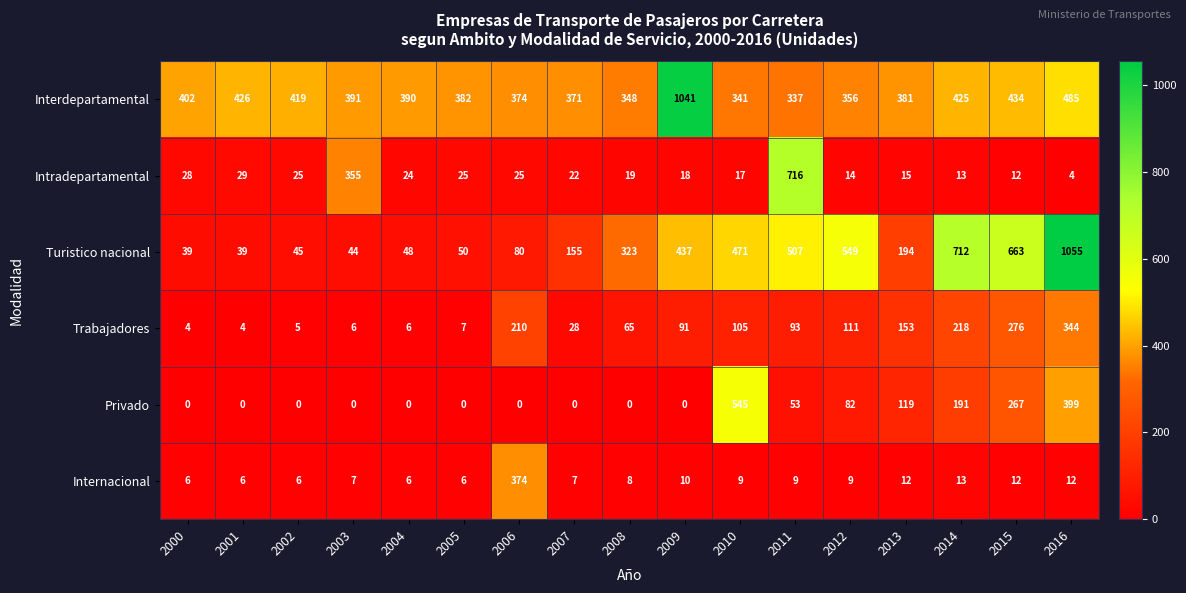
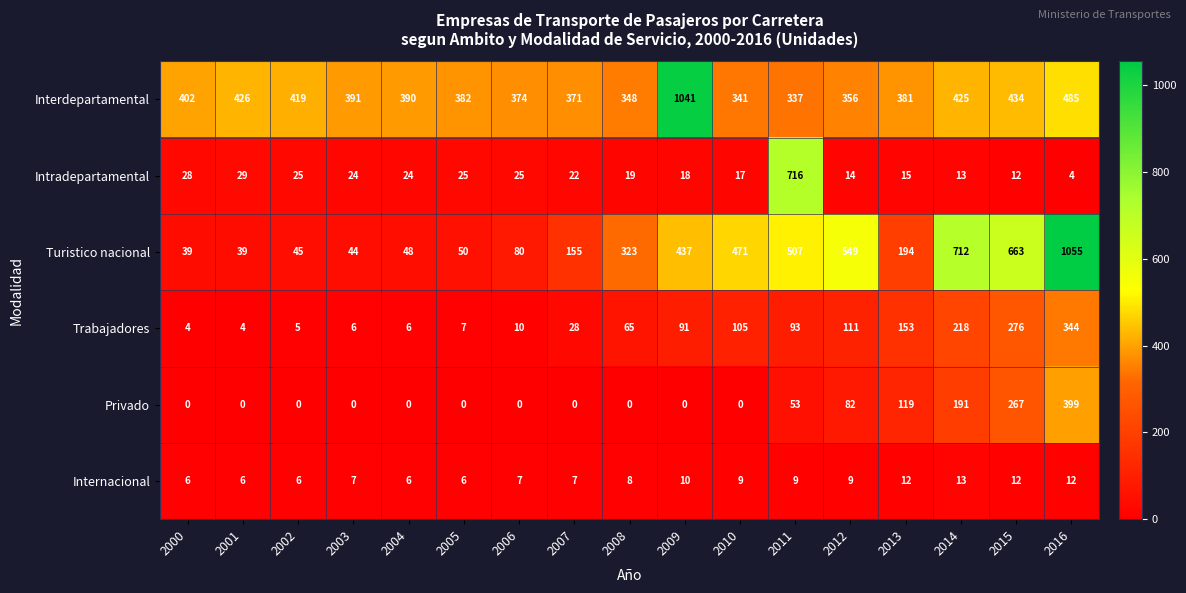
  {
    "Interdepartamental": {
      "2000": 402,
      "2001": 426,
      "2002": 419,
      "2003": 391,
      "2004": 390,
      "2005": 382,
      "2006": 374,
      "2007": 371,
      "2008": 348,
      "2009": 1041,
      "2010": 341,
      "2011": 337,
      "2012": 356,
      "2013": 381,
      "2014": 425,
      "2015": 434,
      "2016": 485
    },
    "Intradepartamental": {
      "2000": 28,
      "2001": 29,
      "2002": 25,
-     "2003": 355,
+     "2003": 24,
      "2004": 24,
      "2005": 25,
      "2006": 25,
      "2007": 22,
      "2008": 19,
      "2009": 18,
      "2010": 17,
      "2011": 716,
      "2012": 14,
      "2013": 15,
      "2014": 13,
      "2015": 12,
      "2016": 4
    },
    "Turistico nacional": {
      "2000": 39,
      "2001": 39,
      "2002": 45,
      "2003": 44,
      "2004": 48,
      "2005": 50,
      "2006": 80,
      "2007": 155,
      "2008": 323,
      "2009": 437,
      "2010": 471,
      "2011": 507,
      "2012": 549,
      "2013": 194,
      "2014": 712,
      "2015": 663,
      "2016": 1055
    },
    "Trabajadores": {
      "2000": 4,
      "2001": 4,
      "2002": 5,
      "2003": 6,
      "2004": 6,
      "2005": 7,
-     "2006": 210,
+     "2006": 10,
      "2007": 28,
      "2008": 65,
      "2009": 91,
      "2010": 105,
      "2011": 93,
      "2012": 111,
      "2013": 153,
      "2014": 218,
      "2015": 276,
      "2016": 344
    },
    "Privado": {
      "2000": 0,
      "2001": 0,
      "2002": 0,
      "2003": 0,
      "2004": 0,
      "2005": 0,
      "2006": 0,
      "2007": 0,
      "2008": 0,
      "2009": 0,
-     "2010": 545,
+     "2010": 0,
      "2011": 53,
      "2012": 82,
      "2013": 119,
      "2014": 191,
      "2015": 267,
      "2016": 399
    },
    "Internacional": {
      "2000": 6,
      "2001": 6,
      "2002": 6,
      "2003": 7,
      "2004": 6,
      "2005": 6,
-     "2006": 374,
+     "2006": 7,
      "2007": 7,
      "2008": 8,
      "2009": 10,
      "2010": 9,
      "2011": 9,
      "2012": 9,
      "2013": 12,
      "2014": 13,
      "2015": 12,
      "2016": 12
    }
  }
